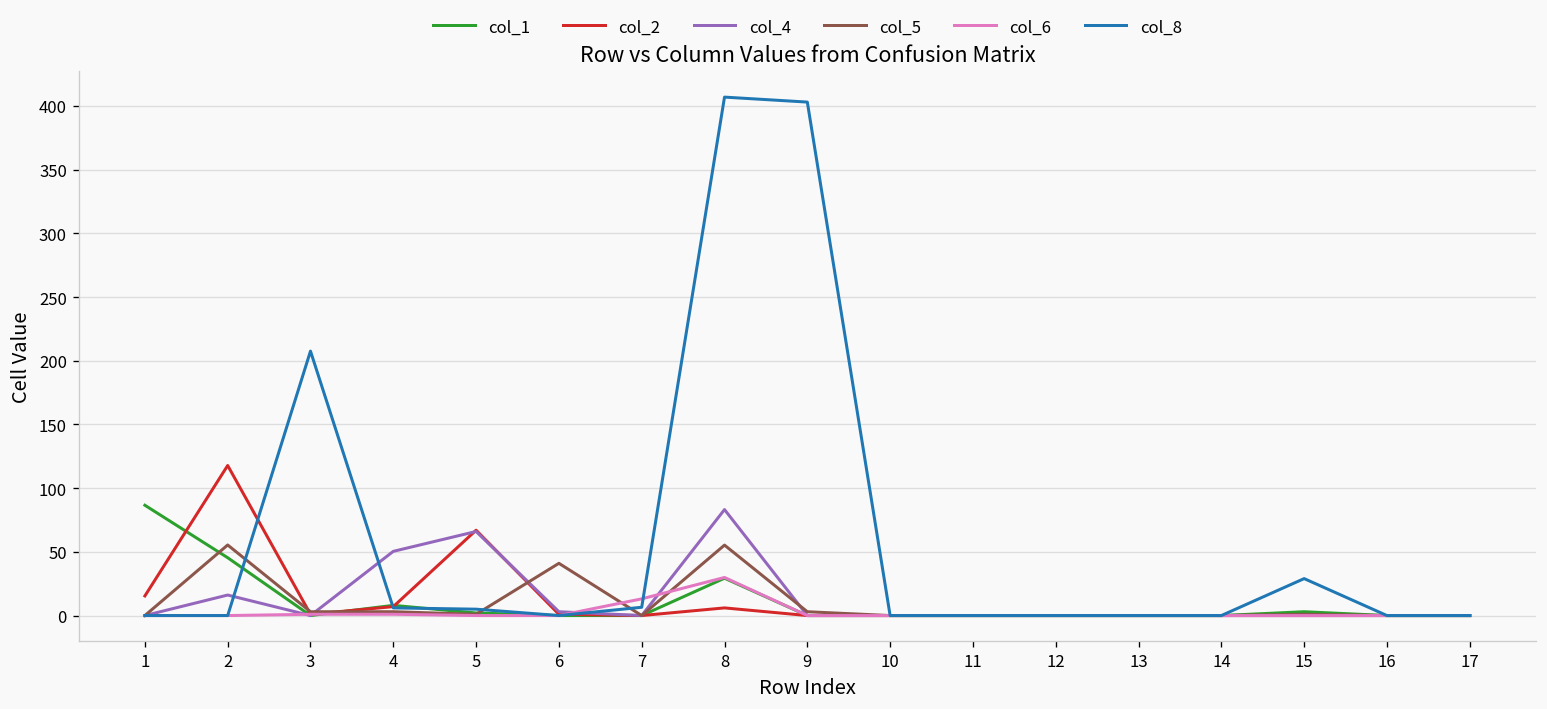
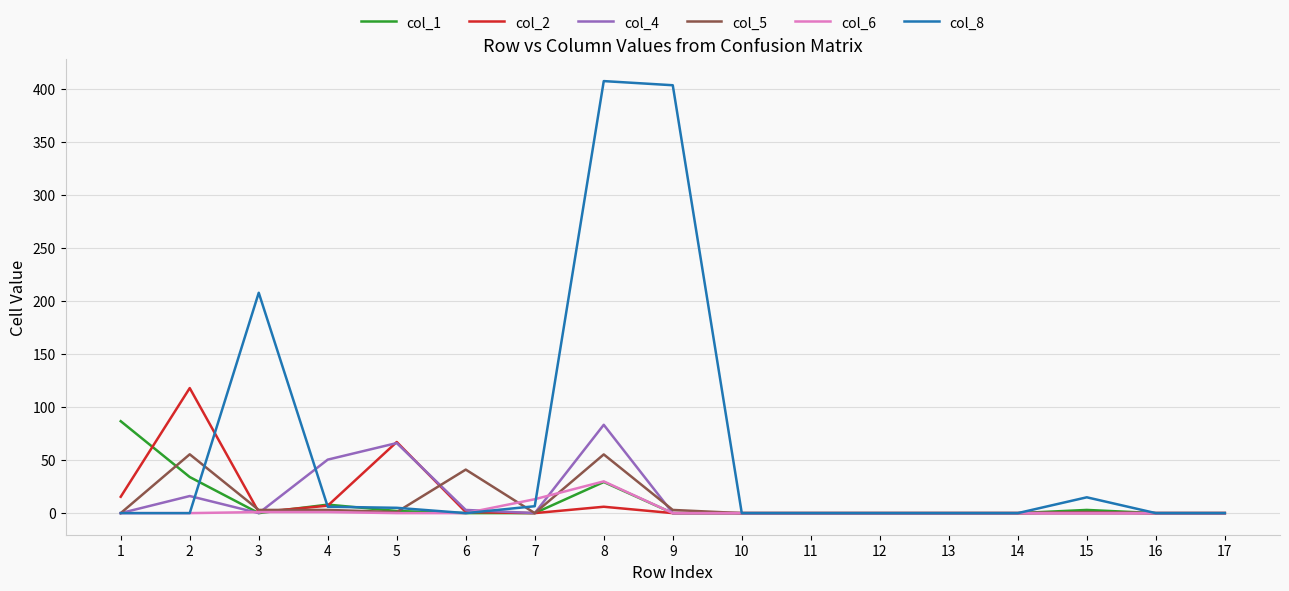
  {
    "col_1": {
      "1": 87,
-     "2": 45
+     "2": 34
    },
    "col_2": {
      "1": 15,
      "2": 118,
      "8": 6
    },
    "col_4": {
      "2": 16,
      "4": 50,
      "8": 83
    },
    "col_5": {
      "2": 55,
      "6": 41,
      "8": 55,
      "9": 3
    },
    "col_6": {
      "7": 13
    },
    "col_8": {
      "3": 208,
      "5": 5,
      "7": 7,
      "8": 407,
      "9": 403,
-     "15": 29
+     "15": 15
    }
  }
